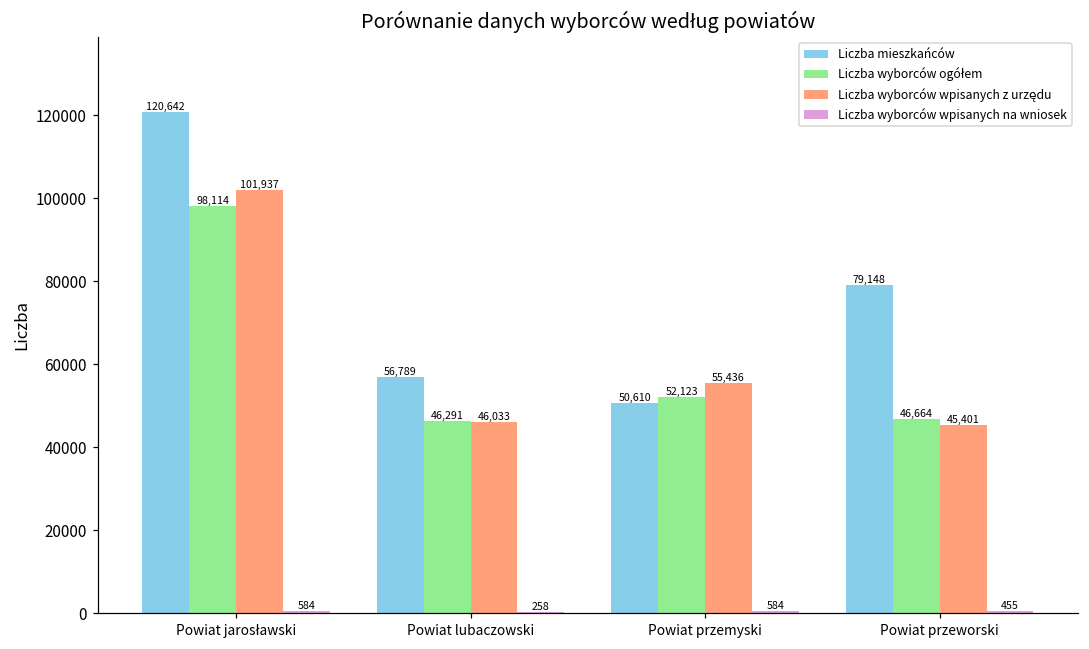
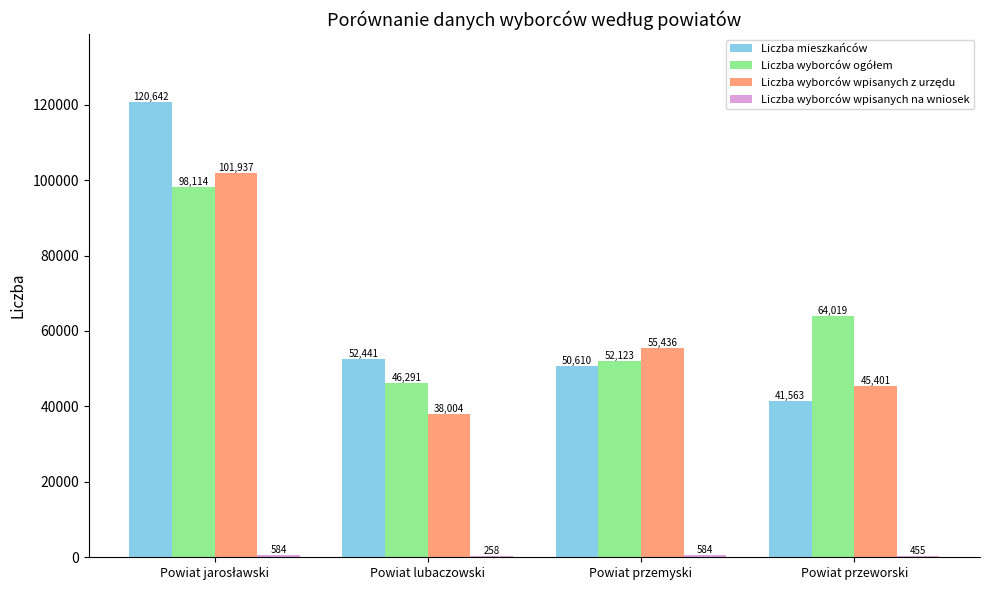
  {
    "Liczba mieszkańców": {
      "Powiat jarosławski": "120,642",
-     "Powiat lubaczowski": "56,789",
+     "Powiat lubaczowski": "52,441",
      "Powiat przemyski": "50,610",
-     "Powiat przeworski": "79,148"
+     "Powiat przeworski": "41,563"
    },
    "Liczba wyborców ogółem": {
      "Powiat jarosławski": "98,114",
      "Powiat lubaczowski": "46,291",
      "Powiat przemyski": "52,123",
-     "Powiat przeworski": "46,664"
+     "Powiat przeworski": "64,019"
    },
    "Liczba wyborców wpisanych z urzędu": {
      "Powiat jarosławski": "101,937",
-     "Powiat lubaczowski": "46,033",
+     "Powiat lubaczowski": "38,004",
      "Powiat przemyski": "55,436",
      "Powiat przeworski": "45,401"
    },
    "Liczba wyborców wpisanych na wniosek": {
      "Powiat jarosławski": "584",
      "Powiat lubaczowski": "258",
      "Powiat przemyski": "584",
      "Powiat przeworski": "455"
    }
  }
